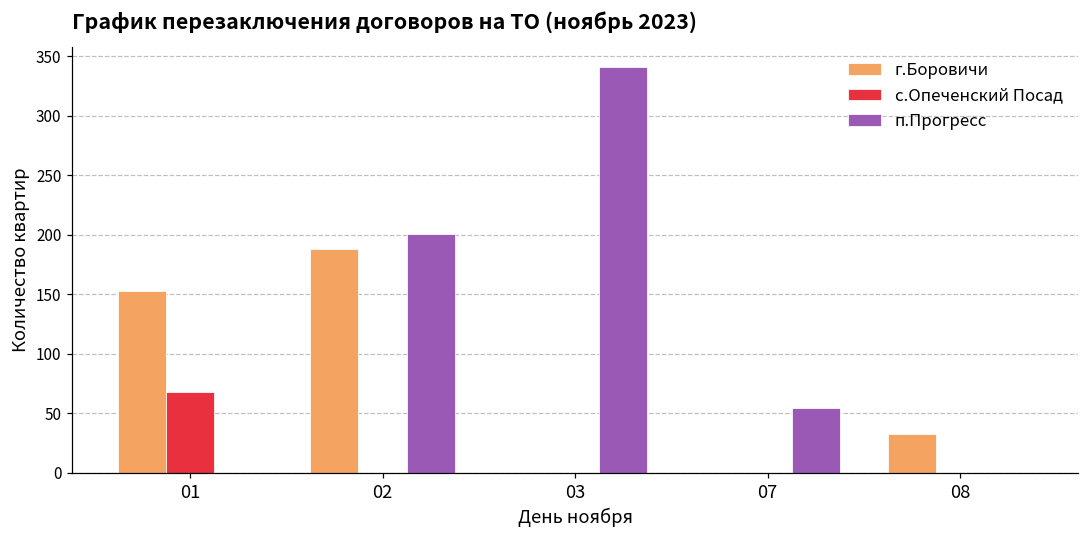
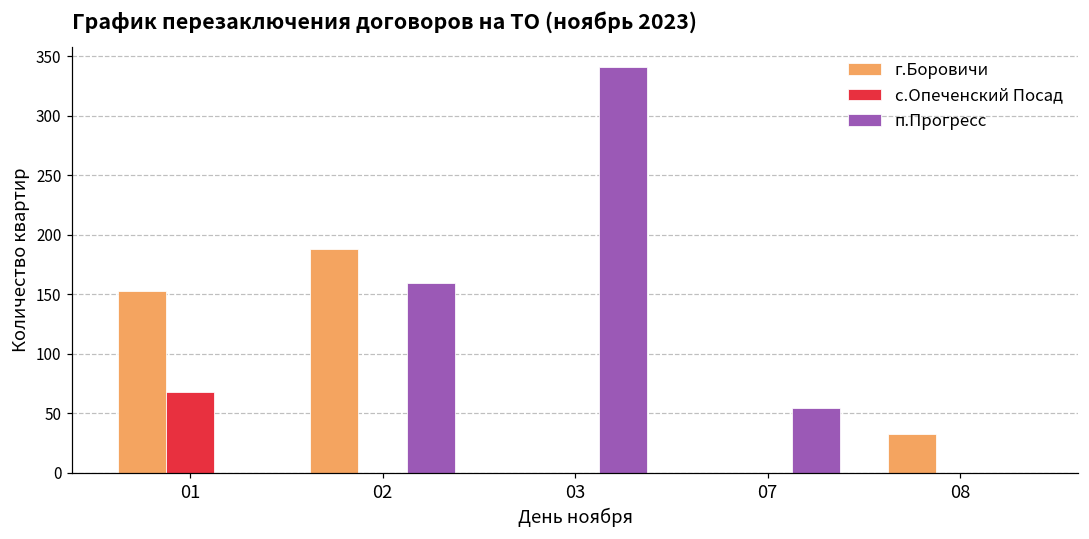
  {
    "г.Боровичи": {
      "01": 153,
      "02": 188,
      "03": 0,
      "07": 0,
      "08": 33
    },
    "с.Опеченский Посад": {
      "01": 68,
      "02": 0,
      "03": 0,
      "07": 0,
      "08": 0
    },
    "п.Прогресс": {
      "01": 0,
-     "02": 201,
+     "02": 160,
      "03": 341,
      "07": 55,
      "08": 0
    }
  }
